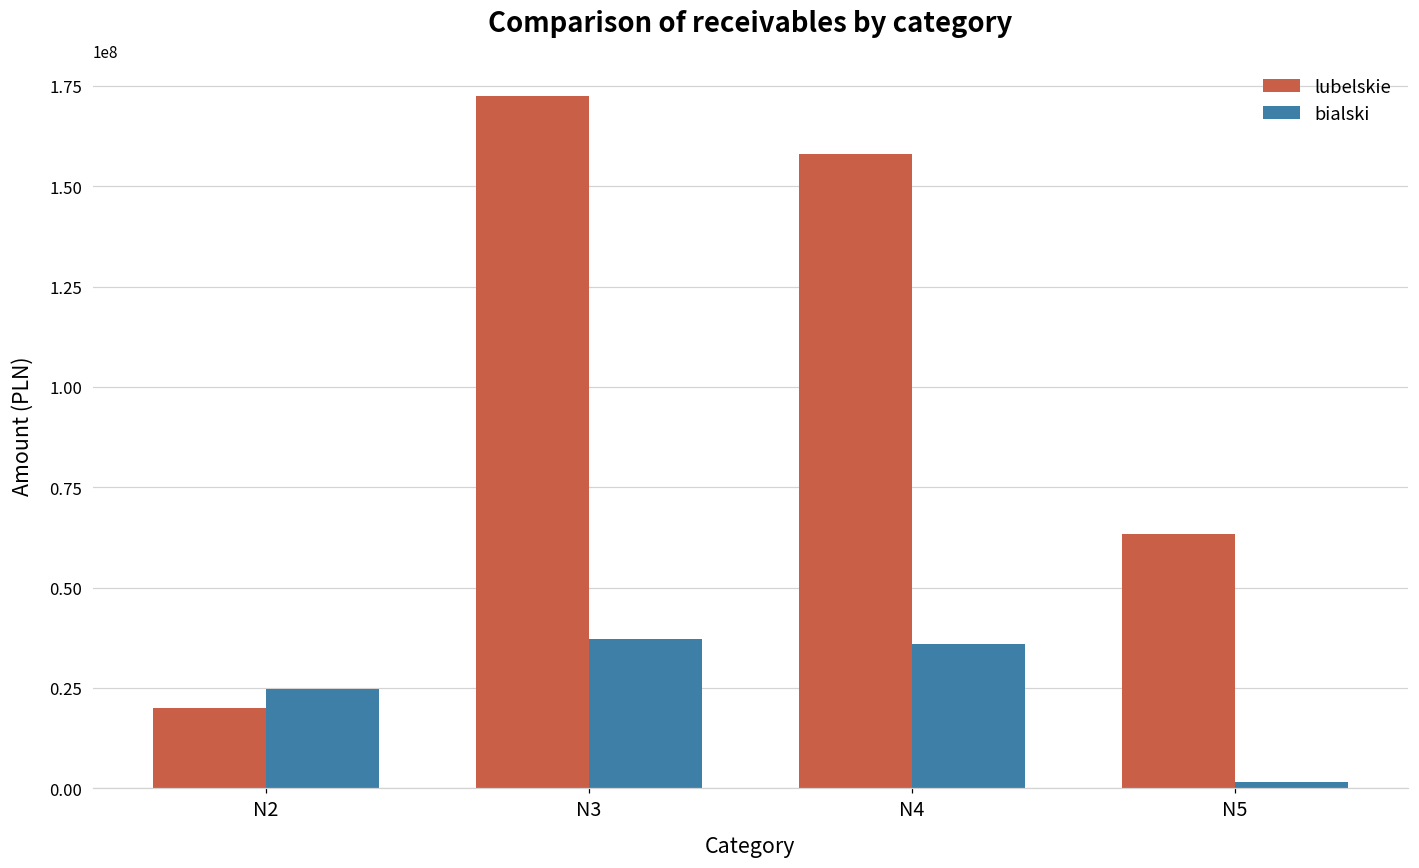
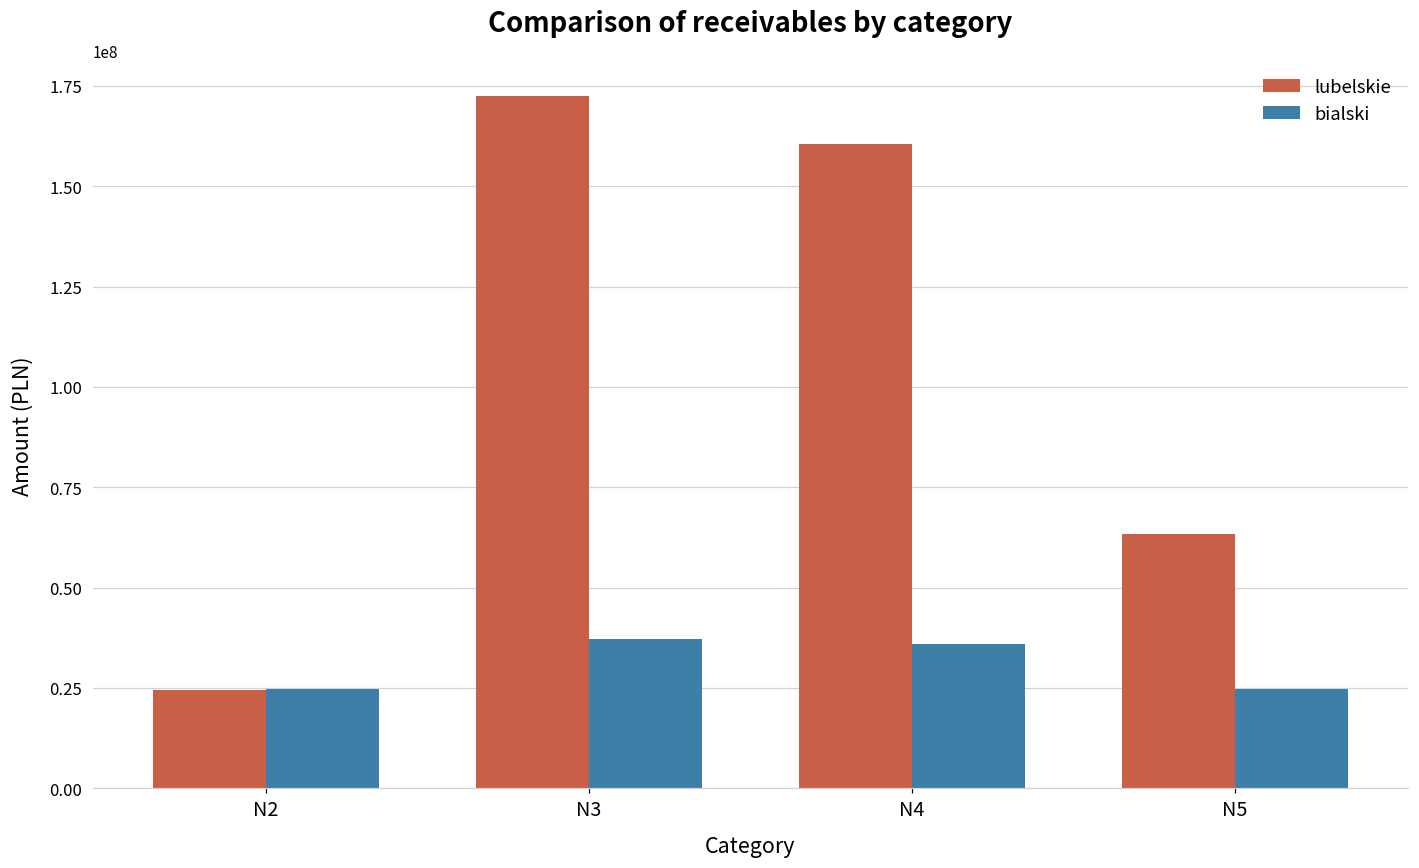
  {
    "lubelskie": {
-     "N2": 20000000,
+     "N2": 25000000,
      "N3": 172000000,
-     "N4": 158000000,
+     "N4": 161000000,
      "N5": 63000000
    },
    "bialski": {
      "N2": 25000000,
      "N3": 37000000,
      "N4": 36000000,
-     "N5": 2000000
+     "N5": 25000000
    }
  }
